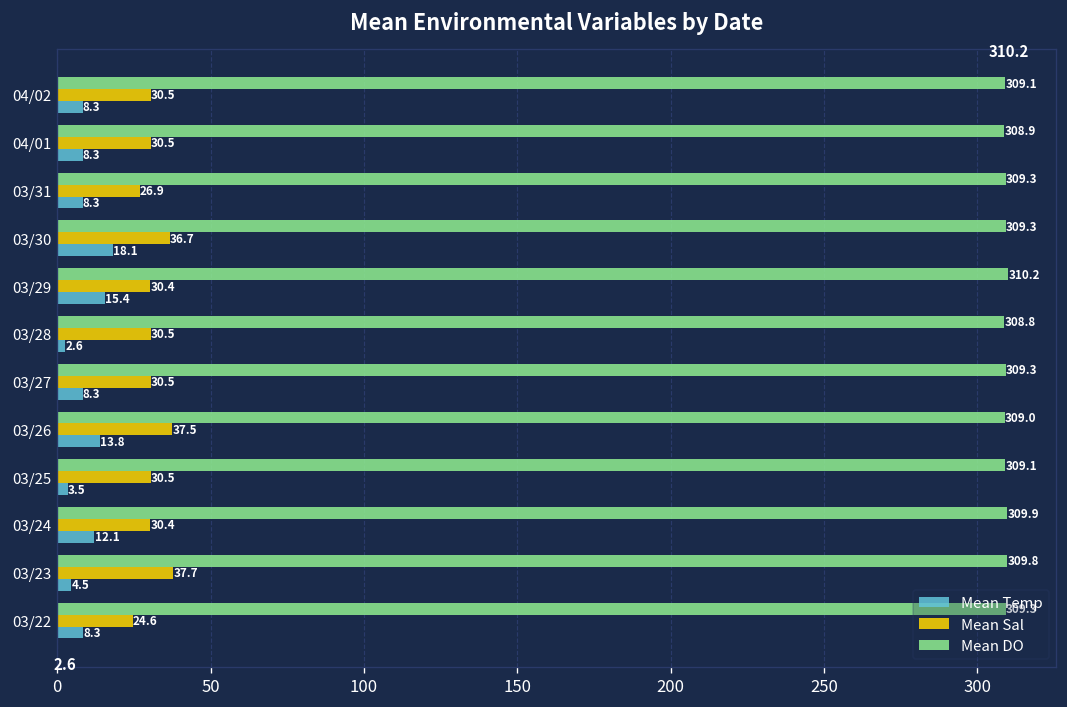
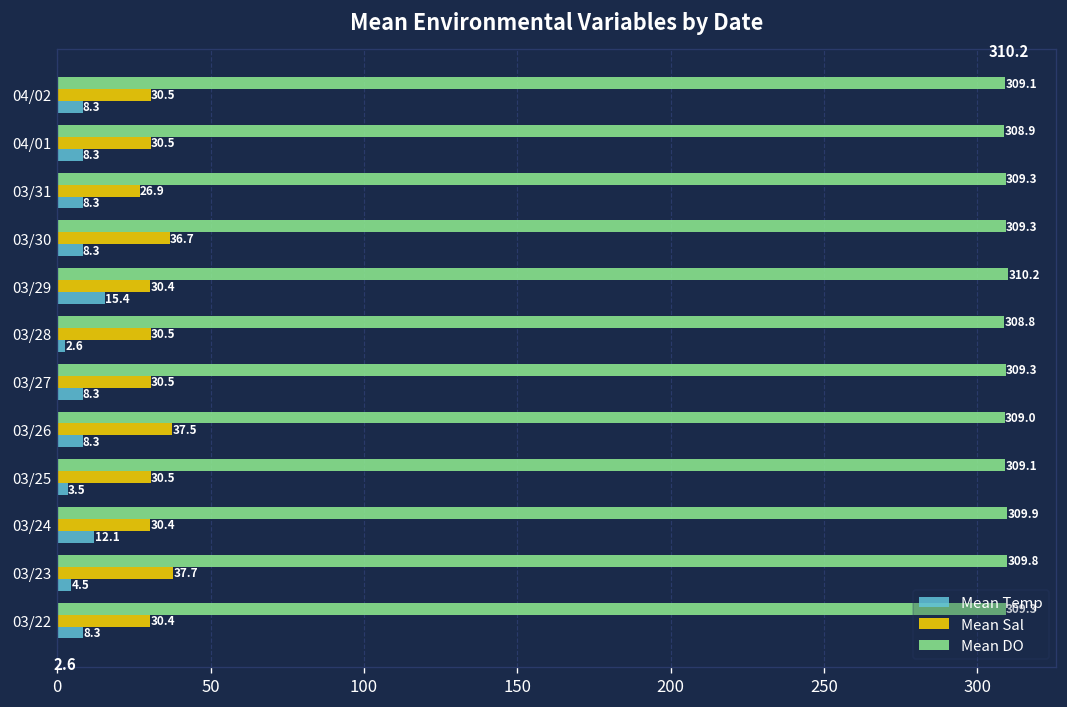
  {
    "Mean Temp": {
      "04/02": 8.3,
      "04/01": 8.3,
      "03/31": 8.3,
-     "03/30": 18.1,
+     "03/30": 8.3,
      "03/29": 15.4,
      "03/28": 2.6,
      "03/27": 8.3,
-     "03/26": 13.8,
+     "03/26": 8.3,
      "03/25": 3.5,
      "03/24": 12.1,
      "03/23": 4.5,
      "03/22": 8.3
    },
    "Mean Sal": {
      "04/02": 30.5,
      "04/01": 30.5,
      "03/31": 26.9,
      "03/30": 36.7,
      "03/29": 30.4,
      "03/28": 30.5,
      "03/27": 30.5,
      "03/26": 37.5,
      "03/25": 30.5,
      "03/24": 30.4,
      "03/23": 37.7,
-     "03/22": 24.6
+     "03/22": 30.4
    },
    "Mean DO": {
      "04/02": 309.1,
      "04/01": 308.9,
      "03/31": 309.3,
      "03/30": 309.3,
      "03/29": 310.2,
      "03/28": 308.8,
      "03/27": 309.3,
      "03/26": 309.0,
      "03/25": 309.1,
      "03/24": 309.9,
      "03/23": 309.8
    }
  }
